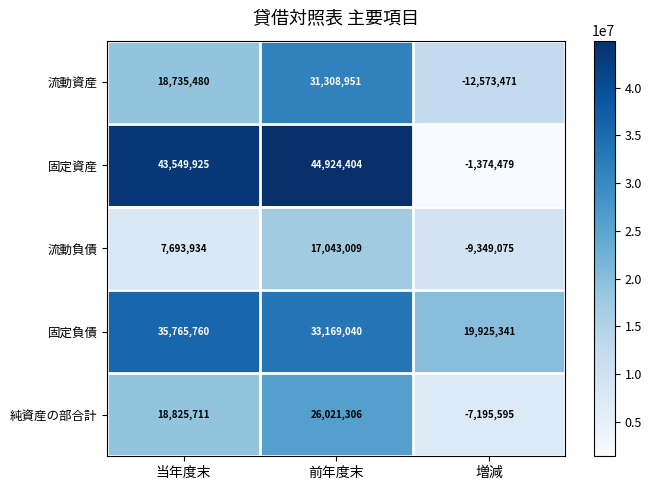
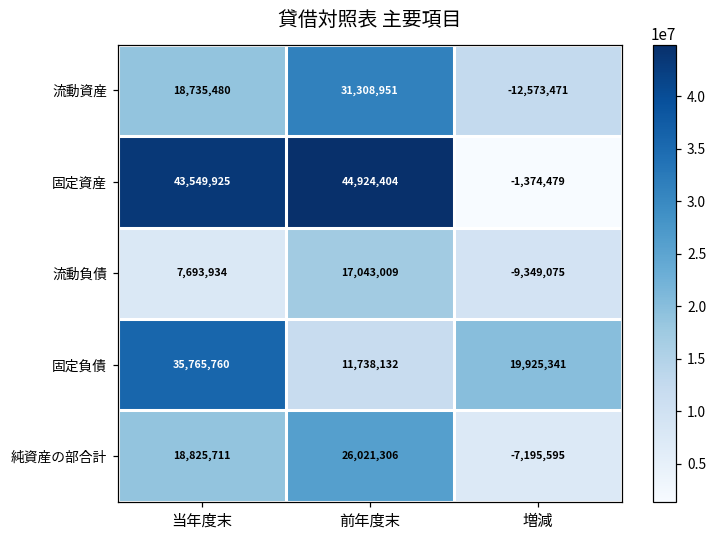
  {
    "流動資産": {
      "当年度末": "18,735,480",
      "前年度末": "31,308,951",
      "増減": "-12,573,471"
    },
    "固定資産": {
      "当年度末": "43,549,925",
      "前年度末": "44,924,404",
      "増減": "-1,374,479"
    },
    "流動負債": {
      "当年度末": "7,693,934",
      "前年度末": "17,043,009",
      "増減": "-9,349,075"
    },
    "固定負債": {
      "当年度末": "35,765,760",
-     "前年度末": "33,169,040",
+     "前年度末": "11,738,132",
      "増減": "19,925,341"
    },
    "純資産の部合計": {
      "当年度末": "18,825,711",
      "前年度末": "26,021,306",
      "増減": "-7,195,595"
    }
  }
